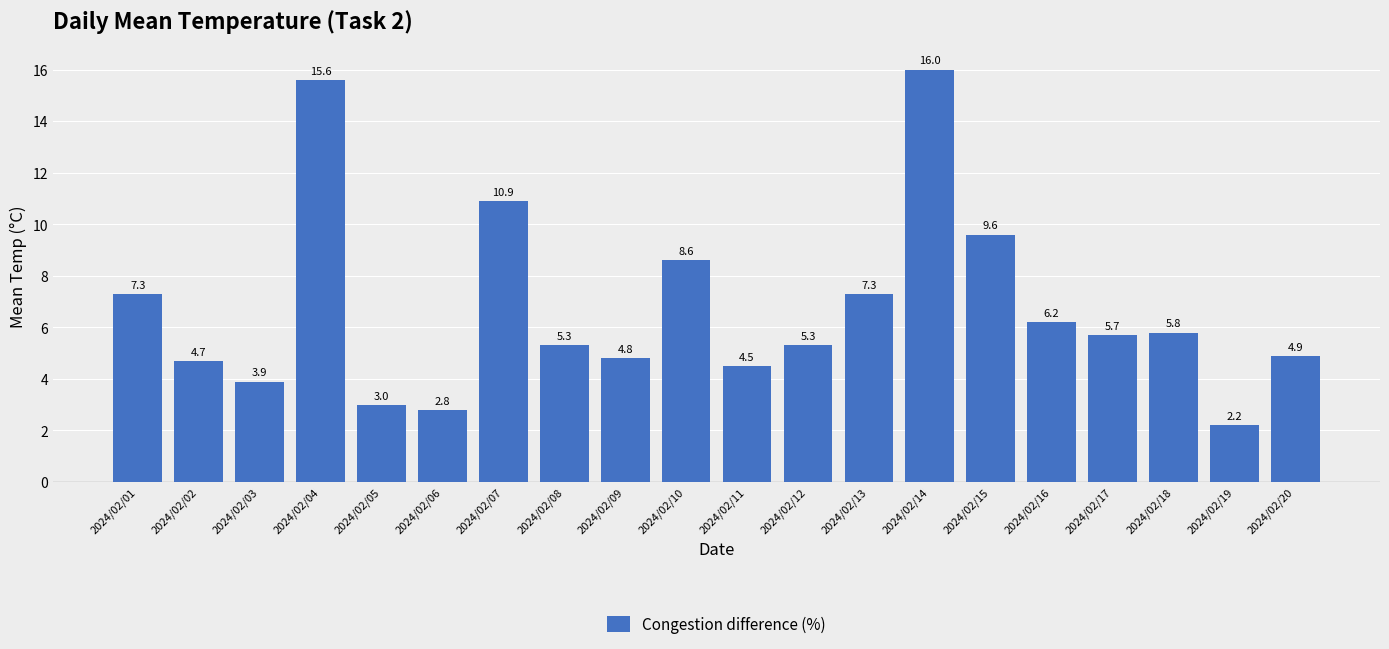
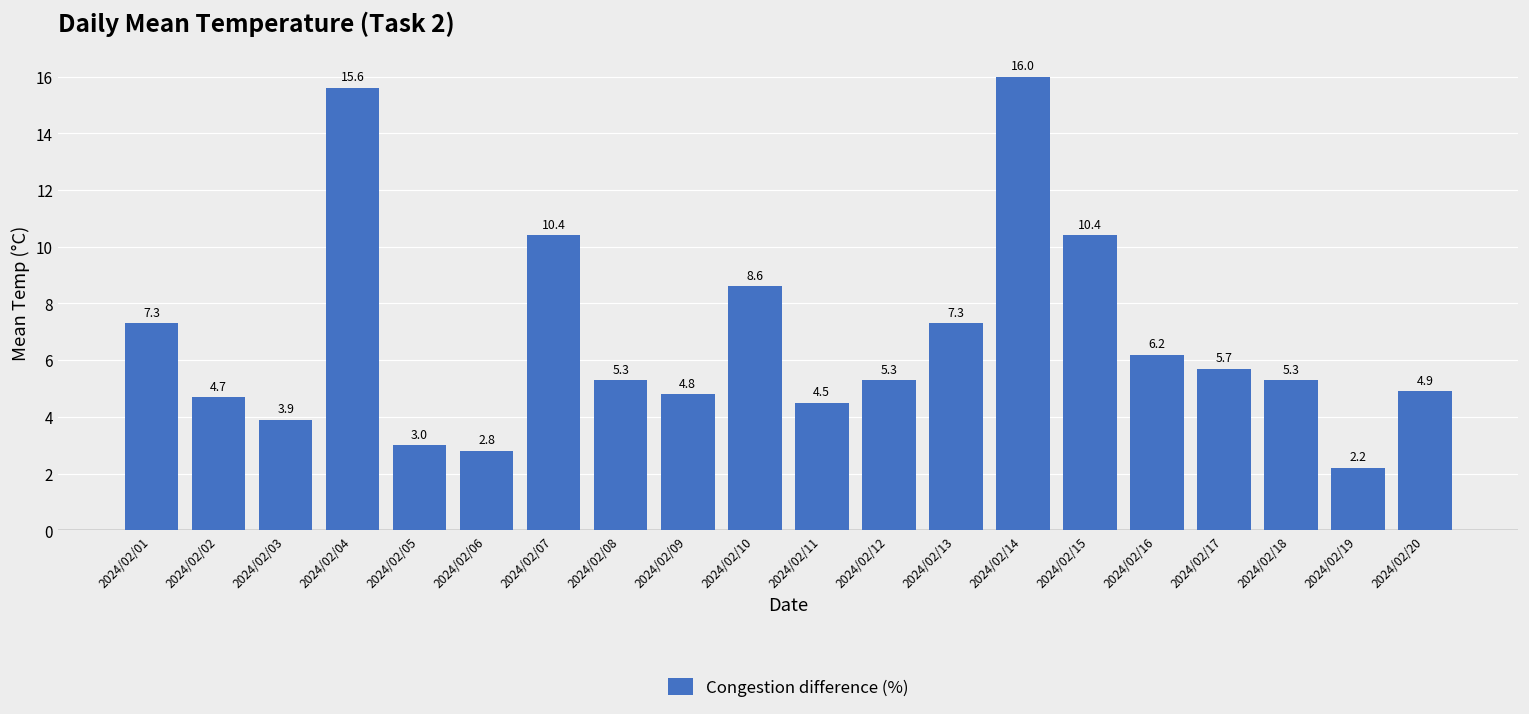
  {
    "2024/02/01": 7.3,
    "2024/02/02": 4.7,
    "2024/02/03": 3.9,
    "2024/02/04": 15.6,
    "2024/02/05": 3.0,
    "2024/02/06": 2.8,
-   "2024/02/07": 10.9,
+   "2024/02/07": 10.4,
    "2024/02/08": 5.3,
    "2024/02/09": 4.8,
    "2024/02/10": 8.6,
    "2024/02/11": 4.5,
    "2024/02/12": 5.3,
    "2024/02/13": 7.3,
    "2024/02/14": 16.0,
-   "2024/02/15": 9.6,
+   "2024/02/15": 10.4,
    "2024/02/16": 6.2,
    "2024/02/17": 5.7,
-   "2024/02/18": 5.8,
+   "2024/02/18": 5.3,
    "2024/02/19": 2.2,
    "2024/02/20": 4.9
  }
